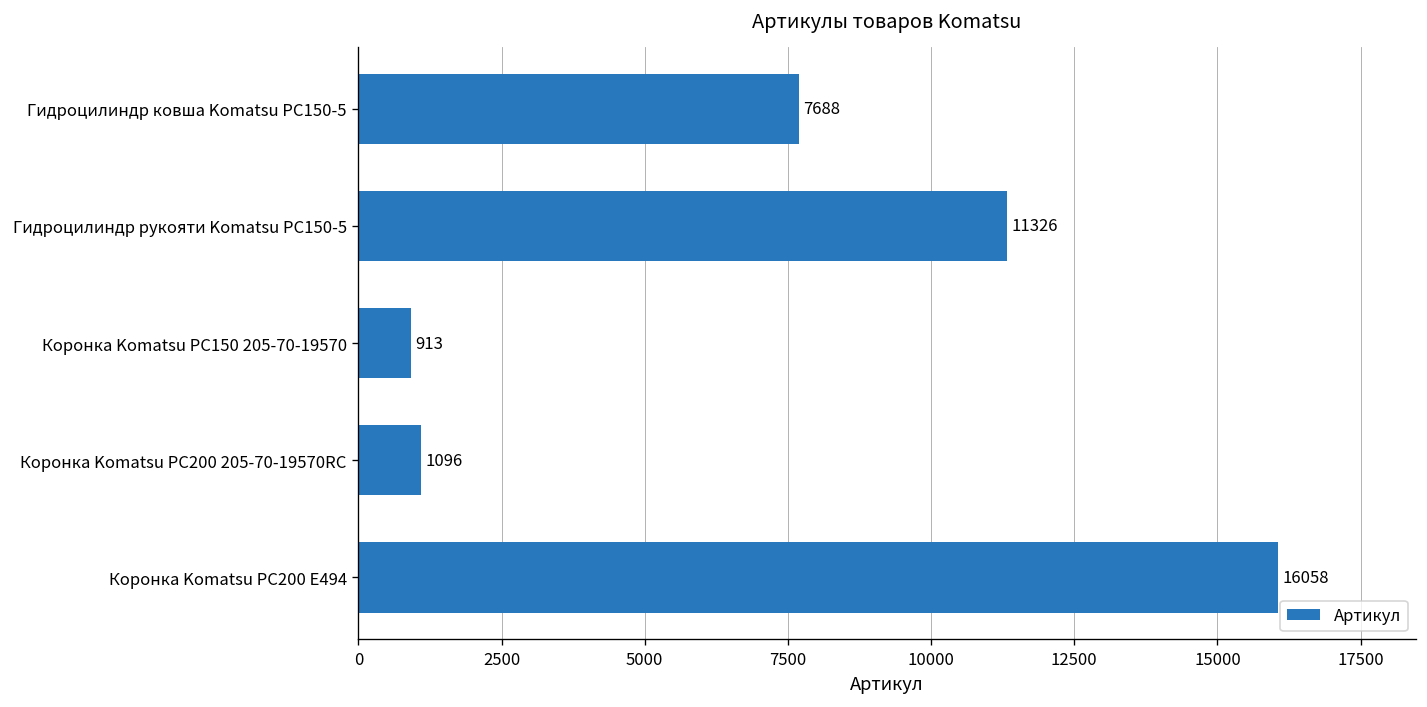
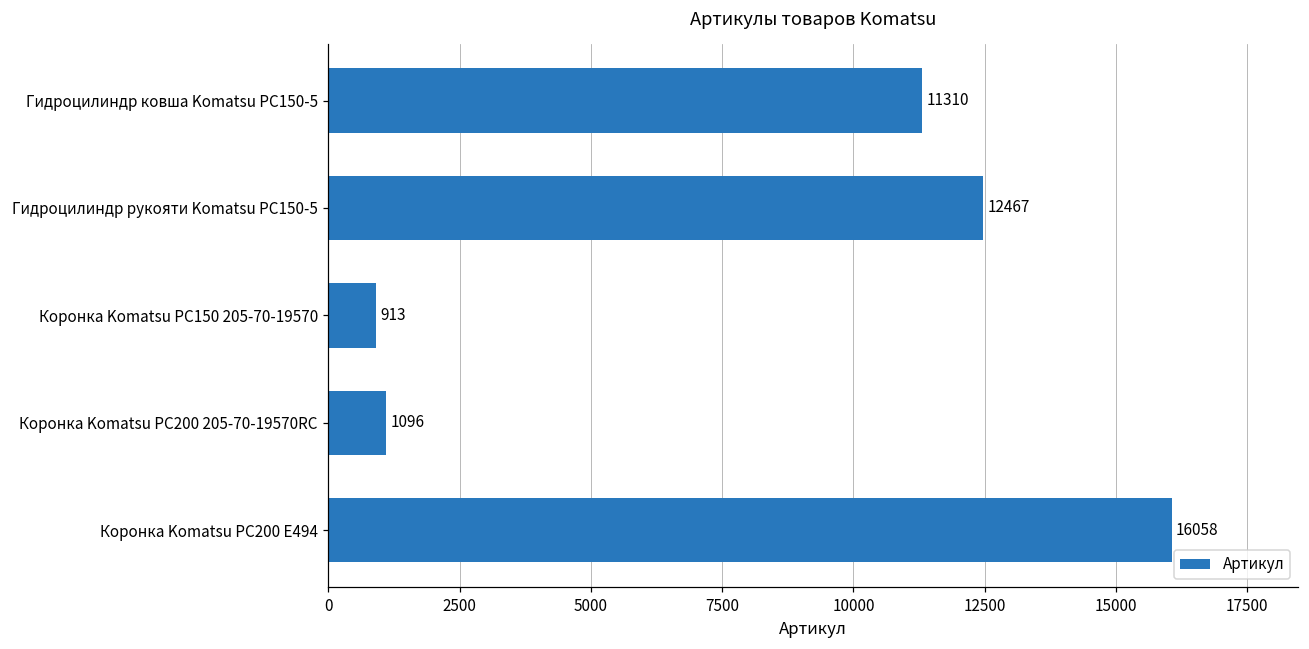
  {
-   "Гидроцилиндр ковша Komatsu PC150-5": 7688,
-   "Гидроцилиндр рукояти Komatsu PC150-5": 11326,
+   "Гидроцилиндр ковша Komatsu PC150-5": 11310,
+   "Гидроцилиндр рукояти Komatsu PC150-5": 12467,
    "Коронка Komatsu PC150 205-70-19570": 913,
    "Коронка Komatsu PC200 205-70-19570RC": 1096,
    "Коронка Komatsu PC200 E494": 16058
  }
